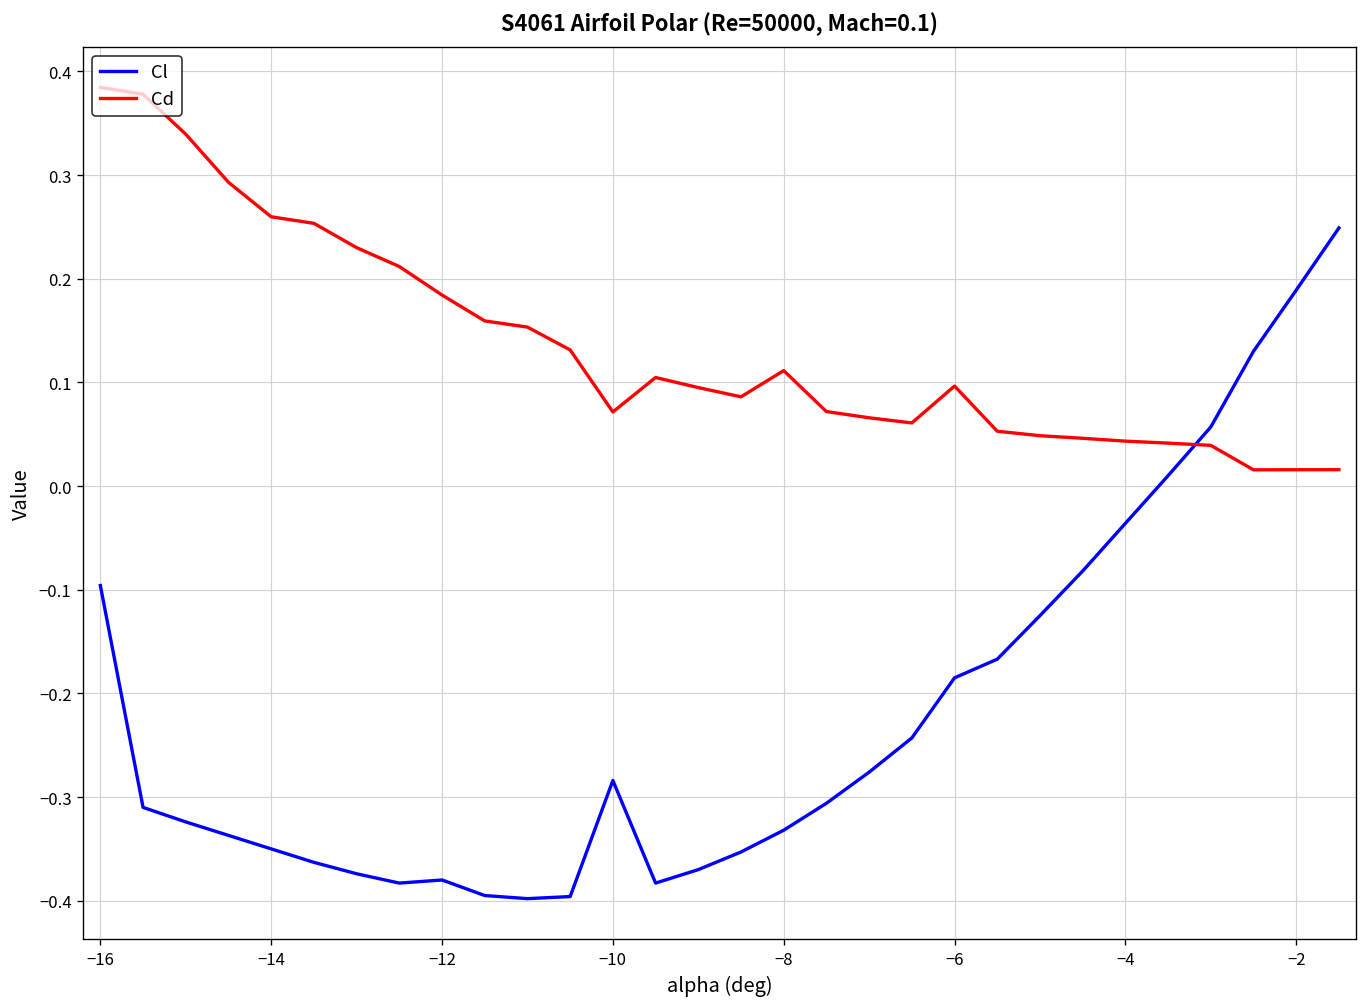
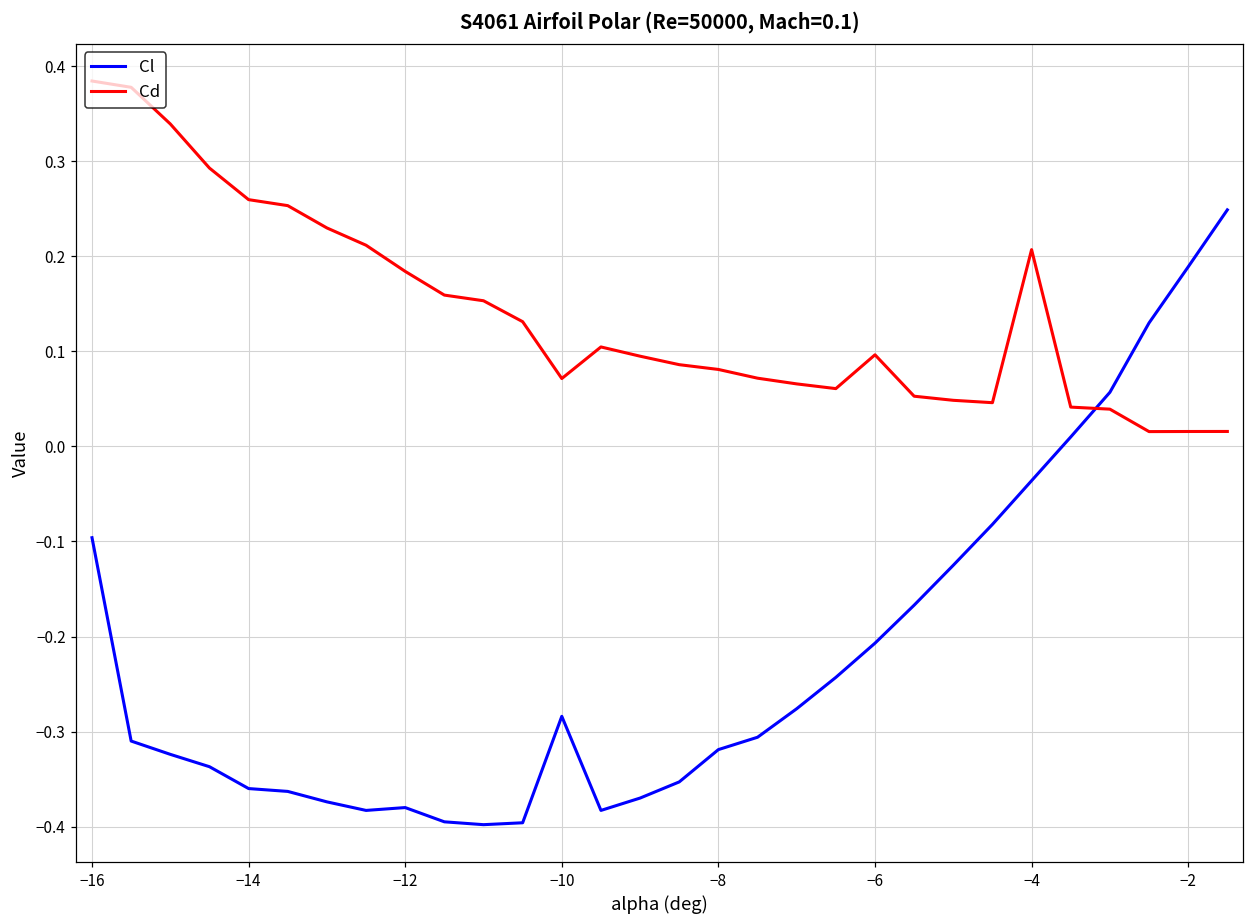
  {
    "Cl": {
      "−16": -0.10,
-     "−14": -0.35,
+     "−14": -0.36,
      "−12": -0.38,
      "−10": -0.28,
-     "−8": -0.33,
-     "−6": -0.19,
+     "−8": -0.32,
+     "−6": -0.21,
      "−4": -0.04,
      "−2": 0.19
    },
    "Cd": {
      "−14": 0.26,
      "−12": 0.18,
      "−10": 0.07,
-     "−8": 0.11,
+     "−8": 0.08,
      "−6": 0.10,
-     "−4": 0.04,
+     "−4": 0.21,
      "−2": 0.02
    }
  }
